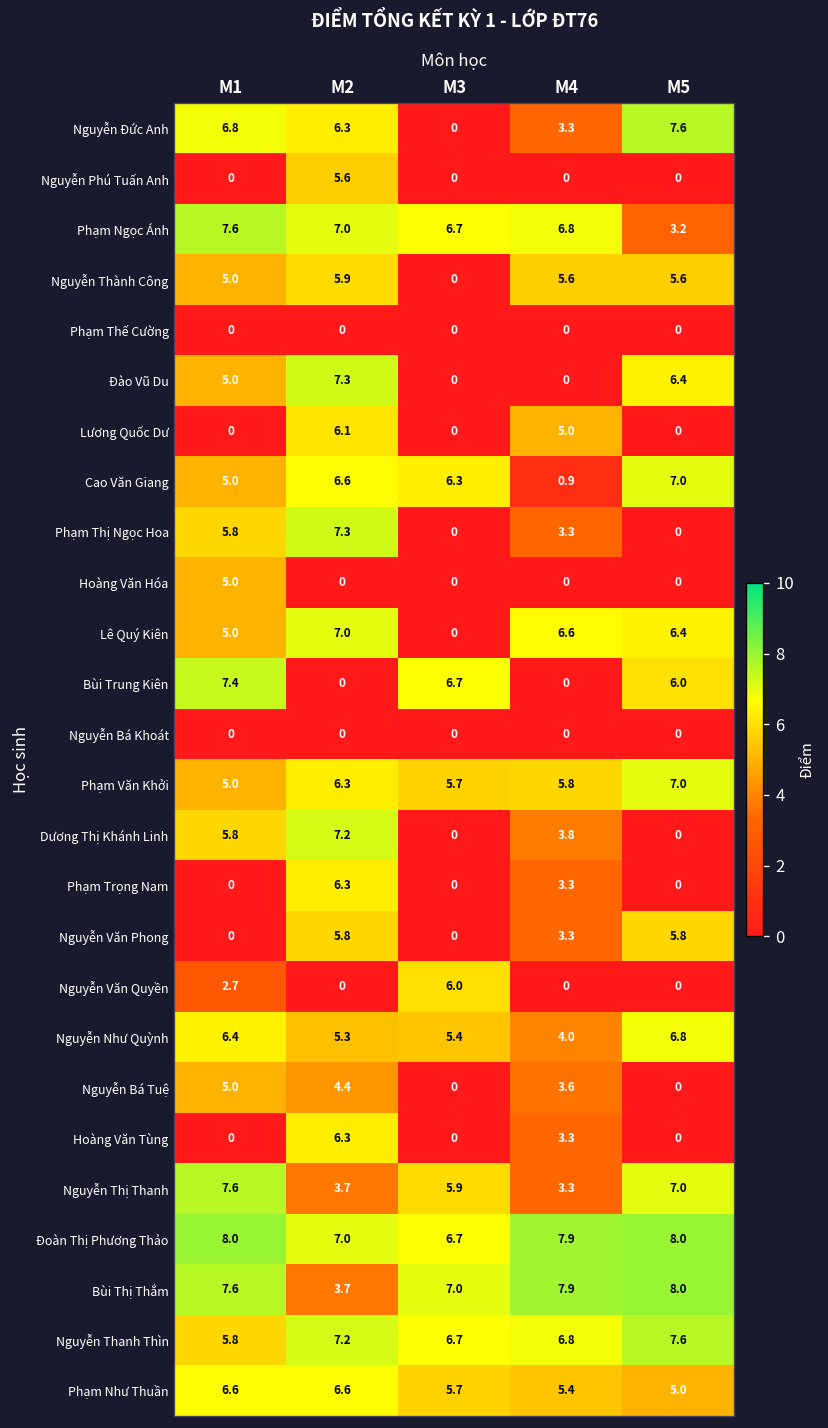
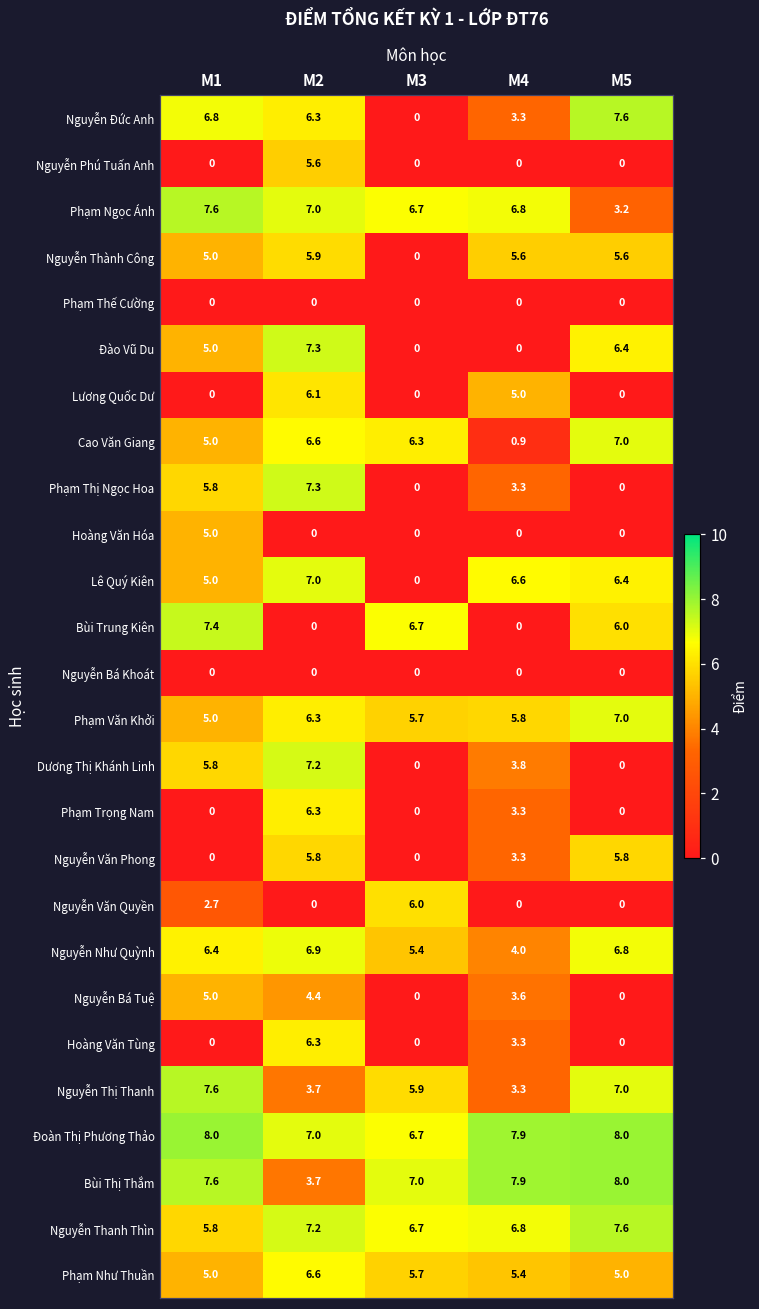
  {
    "Nguyễn Đức Anh": {
      "M1": 6.8,
      "M2": 6.3,
      "M3": 0,
      "M4": 3.3,
      "M5": 7.6
    },
    "Nguyễn Phú Tuấn Anh": {
      "M1": 0,
      "M2": 5.6,
      "M3": 0,
      "M4": 0,
      "M5": 0
    },
    "Phạm Ngọc Ánh": {
      "M1": 7.6,
      "M2": 7.0,
      "M3": 6.7,
      "M4": 6.8,
      "M5": 3.2
    },
    "Nguyễn Thành Công": {
      "M1": 5.0,
      "M2": 5.9,
      "M3": 0,
      "M4": 5.6,
      "M5": 5.6
    },
    "Phạm Thế Cường": {
      "M1": 0,
      "M2": 0,
      "M3": 0,
      "M4": 0,
      "M5": 0
    },
    "Đào Vũ Du": {
      "M1": 5.0,
      "M2": 7.3,
      "M3": 0,
      "M4": 0,
      "M5": 6.4
    },
    "Lương Quốc Dư": {
      "M1": 0,
      "M2": 6.1,
      "M3": 0,
      "M4": 5.0,
      "M5": 0
    },
    "Cao Văn Giang": {
      "M1": 5.0,
      "M2": 6.6,
      "M3": 6.3,
      "M4": 0.9,
      "M5": 7.0
    },
    "Phạm Thị Ngọc Hoa": {
      "M1": 5.8,
      "M2": 7.3,
      "M3": 0,
      "M4": 3.3,
      "M5": 0
    },
    "Hoàng Văn Hóa": {
      "M1": 5.0,
      "M2": 0,
      "M3": 0,
      "M4": 0,
      "M5": 0
    },
    "Lê Quý Kiên": {
      "M1": 5.0,
      "M2": 7.0,
      "M3": 0,
      "M4": 6.6,
      "M5": 6.4
    },
    "Bùi Trung Kiên": {
      "M1": 7.4,
      "M2": 0,
      "M3": 6.7,
      "M4": 0,
      "M5": 6.0
    },
    "Nguyễn Bá Khoát": {
      "M1": 0,
      "M2": 0,
      "M3": 0,
      "M4": 0,
      "M5": 0
    },
    "Phạm Văn Khởi": {
      "M1": 5.0,
      "M2": 6.3,
      "M3": 5.7,
      "M4": 5.8,
      "M5": 7.0
    },
    "Dương Thị Khánh Linh": {
      "M1": 5.8,
      "M2": 7.2,
      "M3": 0,
      "M4": 3.8,
      "M5": 0
    },
    "Phạm Trọng Nam": {
      "M1": 0,
      "M2": 6.3,
      "M3": 0,
      "M4": 3.3,
      "M5": 0
    },
    "Nguyễn Văn Phong": {
      "M1": 0,
      "M2": 5.8,
      "M3": 0,
      "M4": 3.3,
      "M5": 5.8
    },
    "Nguyễn Văn Quyền": {
      "M1": 2.7,
      "M2": 0,
      "M3": 6.0,
      "M4": 0,
      "M5": 0
    },
    "Nguyễn Như Quỳnh": {
      "M1": 6.4,
-     "M2": 5.3,
+     "M2": 6.9,
      "M3": 5.4,
      "M4": 4.0,
      "M5": 6.8
    },
    "Nguyễn Bá Tuệ": {
      "M1": 5.0,
      "M2": 4.4,
      "M3": 0,
      "M4": 3.6,
      "M5": 0
    },
    "Hoàng Văn Tùng": {
      "M1": 0,
      "M2": 6.3,
      "M3": 0,
      "M4": 3.3,
      "M5": 0
    },
    "Nguyễn Thị Thanh": {
      "M1": 7.6,
      "M2": 3.7,
      "M3": 5.9,
      "M4": 3.3,
      "M5": 7.0
    },
    "Đoàn Thị Phương Thảo": {
      "M1": 8.0,
      "M2": 7.0,
      "M3": 6.7,
      "M4": 7.9,
      "M5": 8.0
    },
    "Bùi Thị Thắm": {
      "M1": 7.6,
      "M2": 3.7,
      "M3": 7.0,
      "M4": 7.9,
      "M5": 8.0
    },
    "Nguyễn Thanh Thìn": {
      "M1": 5.8,
      "M2": 7.2,
      "M3": 6.7,
      "M4": 6.8,
      "M5": 7.6
    },
    "Phạm Như Thuần": {
-     "M1": 6.6,
+     "M1": 5.0,
      "M2": 6.6,
      "M3": 5.7,
      "M4": 5.4,
      "M5": 5.0
    }
  }
